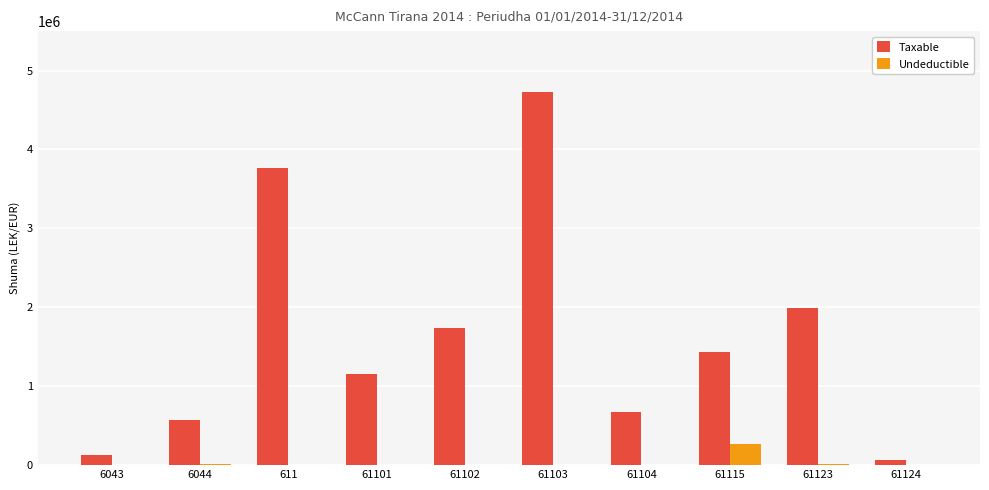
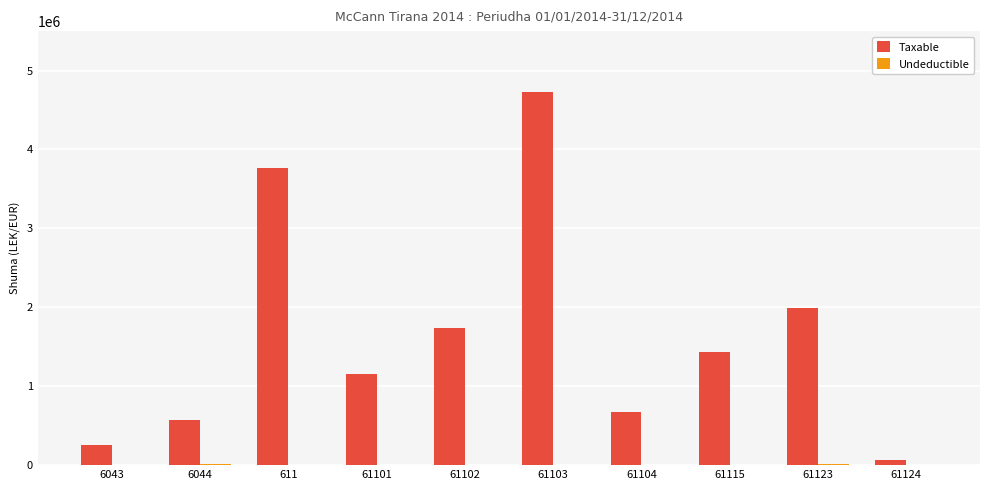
  {
    "Taxable": {
-     "6043": 100000,
+     "6043": 300000,
      "6044": 600000,
      "611": 3800000,
      "61101": 1100000,
      "61102": 1700000,
      "61103": 4700000,
      "61104": 700000,
      "61115": 1400000,
      "61123": 2000000,
      "61124": 100000
    },
    "Undeductible": {
      "6043": 0,
      "611": 0,
      "61101": 0,
      "61102": 0,
      "61104": 0,
-     "61115": 300000,
+     "61115": 0,
      "61124": 0
    }
  }
